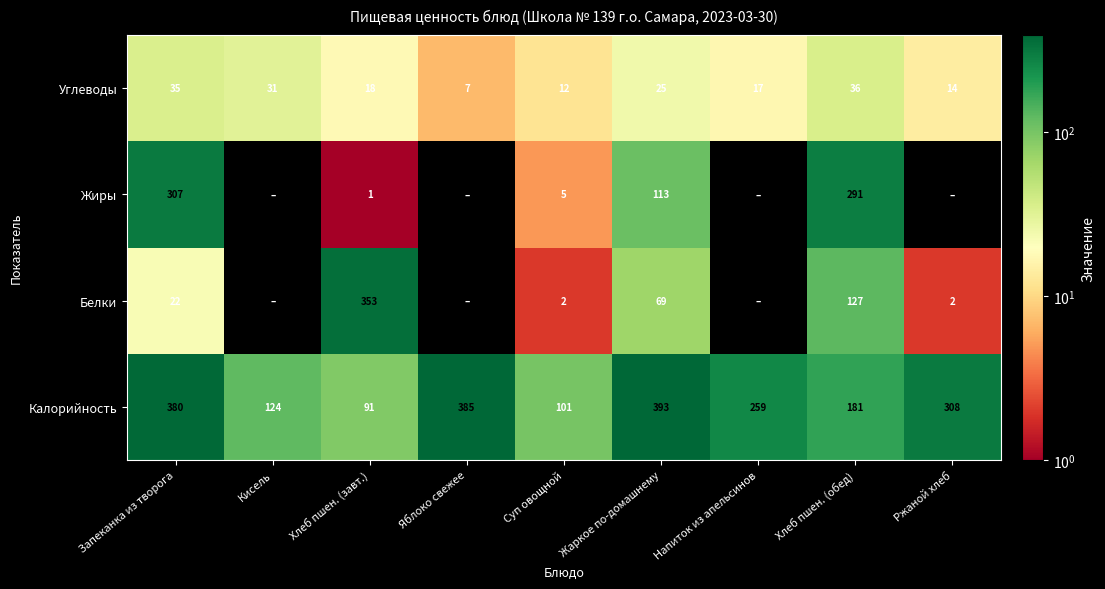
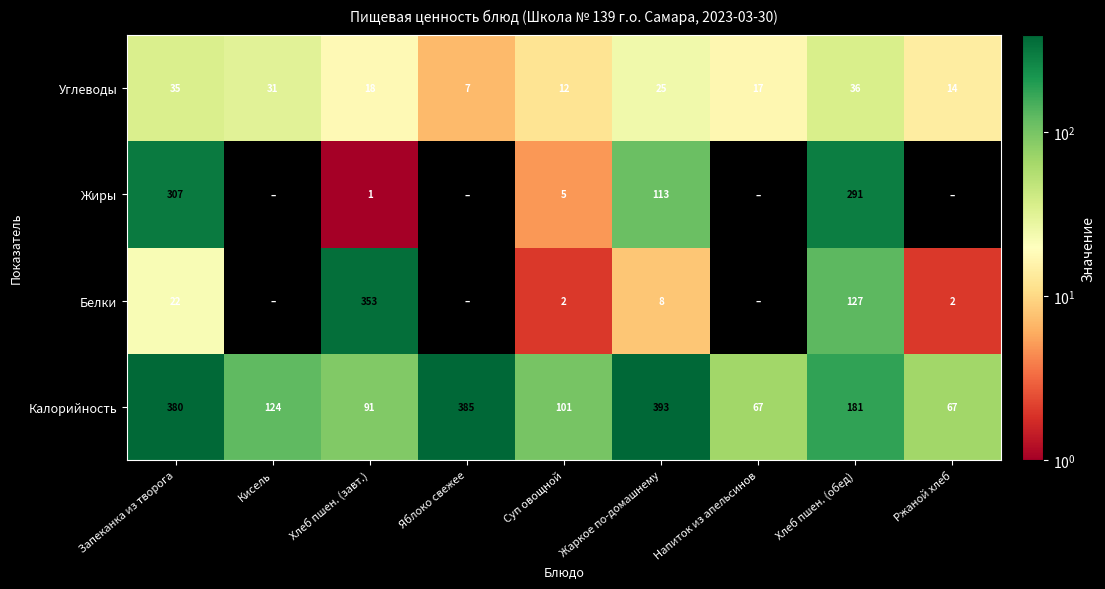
  {
    "Углеводы": {
      "Запеканка из творога": 35,
      "Кисель": 31,
      "Хлеб пшен. (завт.)": 18,
      "Яблоко свежее": 7,
      "Суп овощной": 12,
      "Жаркое по-домашнему": 25,
      "Напиток из апельсинов": 17,
      "Хлеб пшен. (обед)": 36,
      "Ржаной хлеб": 14
    },
    "Жиры": {
      "Запеканка из творога": 307,
      "Хлеб пшен. (завт.)": 1,
      "Суп овощной": 5,
      "Жаркое по-домашнему": 113,
      "Хлеб пшен. (обед)": 291
    },
    "Белки": {
      "Запеканка из творога": 22,
      "Хлеб пшен. (завт.)": 353,
      "Суп овощной": 2,
-     "Жаркое по-домашнему": 69,
+     "Жаркое по-домашнему": 8,
      "Хлеб пшен. (обед)": 127,
      "Ржаной хлеб": 2
    },
    "Калорийность": {
      "Запеканка из творога": 380,
      "Кисель": 124,
      "Хлеб пшен. (завт.)": 91,
      "Яблоко свежее": 385,
      "Суп овощной": 101,
      "Жаркое по-домашнему": 393,
-     "Напиток из апельсинов": 259,
+     "Напиток из апельсинов": 67,
      "Хлеб пшен. (обед)": 181,
-     "Ржаной хлеб": 308
+     "Ржаной хлеб": 67
    }
  }
